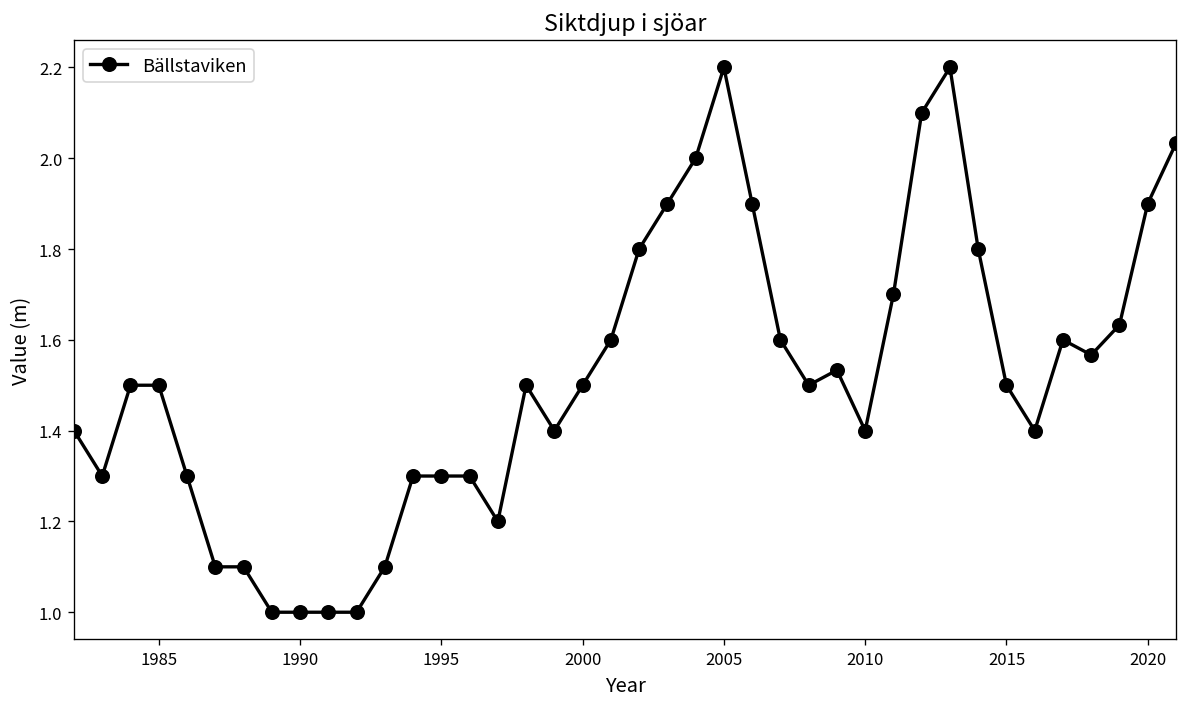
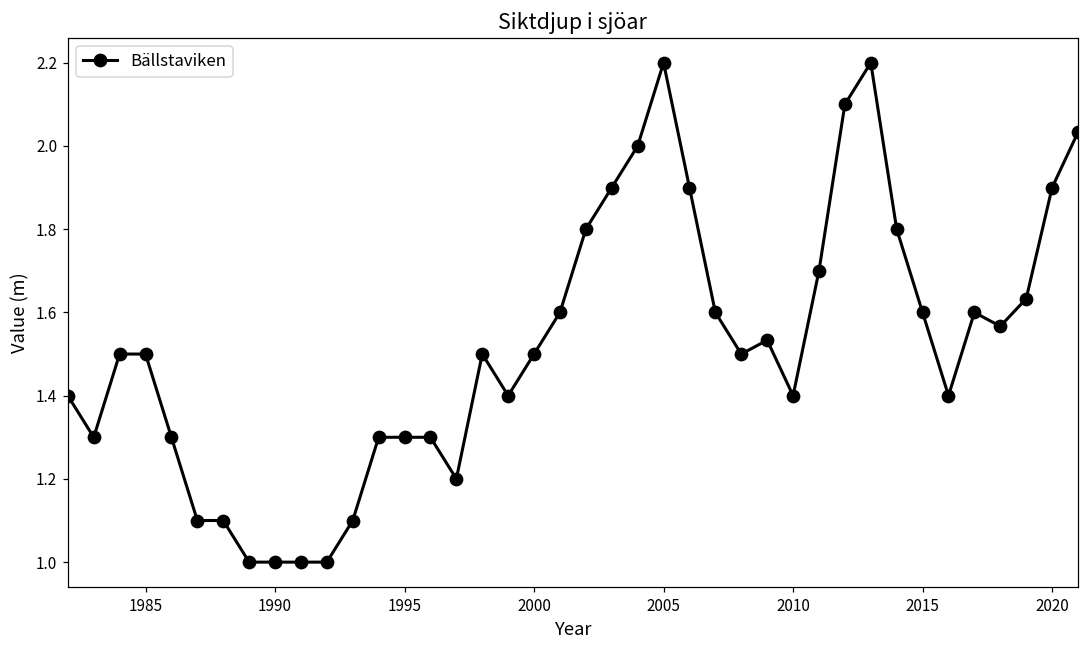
  {
    "1985": 1.5,
    "1990": 1.0,
    "1995": 1.3,
    "2000": 1.5,
    "2005": 2.2,
    "2010": 1.4,
-   "2015": 1.5,
+   "2015": 1.6,
    "2020": 1.9
  }
